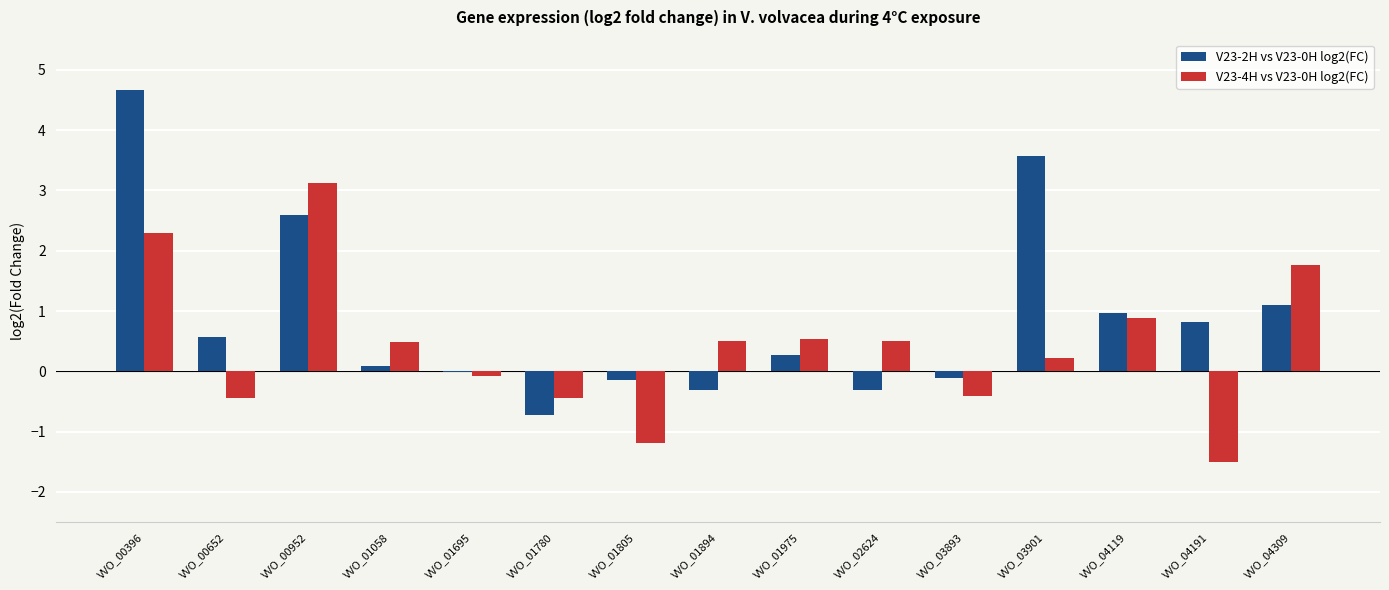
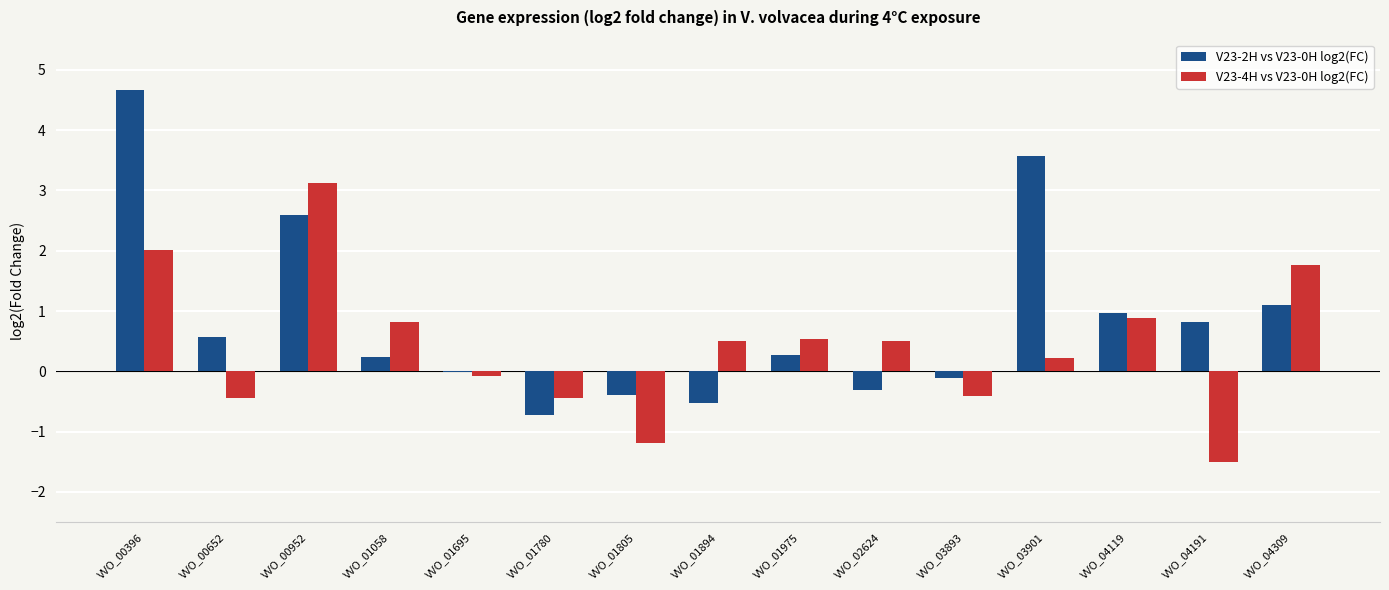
  {
    "V23-2H vs V23-0H log2(FC)": {
      "VVO_00396": 4.7,
      "VVO_00652": 0.6,
      "VVO_00952": 2.6,
-     "VVO_01058": 0.1,
+     "VVO_01058": 0.2,
      "VVO_01780": -0.7,
-     "VVO_01805": -0.1,
-     "VVO_01894": -0.3,
+     "VVO_01805": -0.4,
+     "VVO_01894": -0.5,
      "VVO_01975": 0.3,
      "VVO_02624": -0.3,
      "VVO_03893": -0.1,
      "VVO_03901": 3.6,
      "VVO_04119": 1.0,
      "VVO_04191": 0.8,
      "VVO_04309": 1.1
    },
    "V23-4H vs V23-0H log2(FC)": {
-     "VVO_00396": 2.3,
+     "VVO_00396": 2.0,
      "VVO_00652": -0.4,
      "VVO_00952": 3.1,
-     "VVO_01058": 0.5,
+     "VVO_01058": 0.8,
      "VVO_01695": -0.1,
      "VVO_01780": -0.4,
      "VVO_01805": -1.2,
      "VVO_01894": 0.5,
      "VVO_01975": 0.5,
      "VVO_02624": 0.5,
      "VVO_03893": -0.4,
      "VVO_03901": 0.2,
      "VVO_04119": 0.9,
      "VVO_04191": -1.5,
      "VVO_04309": 1.8
    }
  }
